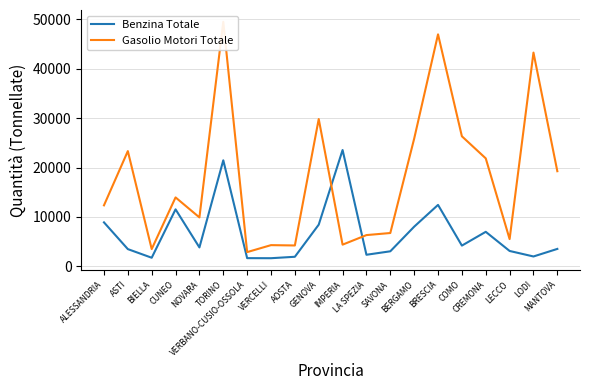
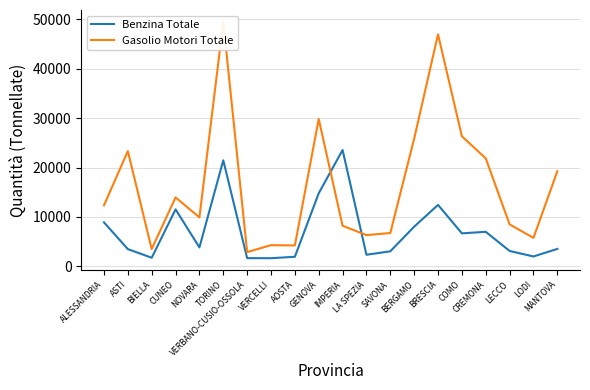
  {
    "Benzina Totale": {
      "ALESSANDRIA": 9000,
      "ASTI": 3000,
      "BIELLA": 2000,
      "CUNEO": 12000,
      "NOVARA": 4000,
      "TORINO": 21000,
      "VERBANO-CUSIO-OSSOLA": 2000,
      "VERCELLI": 2000,
      "AOSTA": 2000,
-     "GENOVA": 8000,
+     "GENOVA": 15000,
      "IMPERIA": 24000,
      "LA SPEZIA": 2000,
      "SAVONA": 3000,
      "BERGAMO": 8000,
      "BRESCIA": 12000,
-     "COMO": 4000,
+     "COMO": 7000,
      "CREMONA": 7000,
      "LECCO": 3000,
      "LODI": 2000,
      "MANTOVA": 4000
    },
    "Gasolio Motori Totale": {
      "ALESSANDRIA": 12000,
      "ASTI": 23000,
      "BIELLA": 3000,
      "CUNEO": 14000,
      "NOVARA": 10000,
      "VERBANO-CUSIO-OSSOLA": 3000,
      "VERCELLI": 4000,
      "AOSTA": 4000,
      "GENOVA": 30000,
-     "IMPERIA": 4000,
+     "IMPERIA": 8000,
      "LA SPEZIA": 6000,
      "SAVONA": 7000,
      "BERGAMO": 26000,
      "BRESCIA": 47000,
      "COMO": 26000,
      "CREMONA": 22000,
-     "LECCO": 6000,
-     "LODI": 43000,
+     "LECCO": 8000,
+     "LODI": 6000,
      "MANTOVA": 19000
    }
  }
